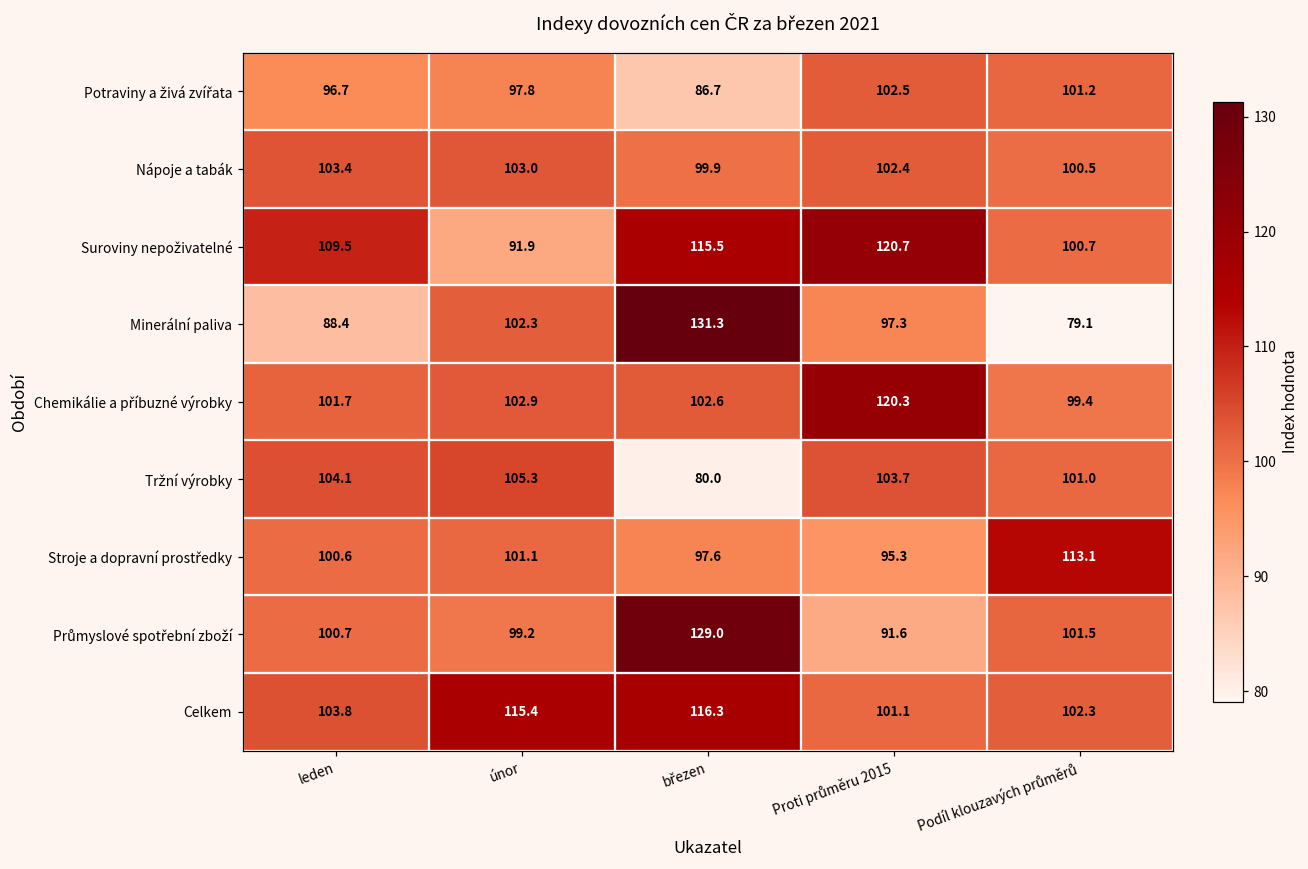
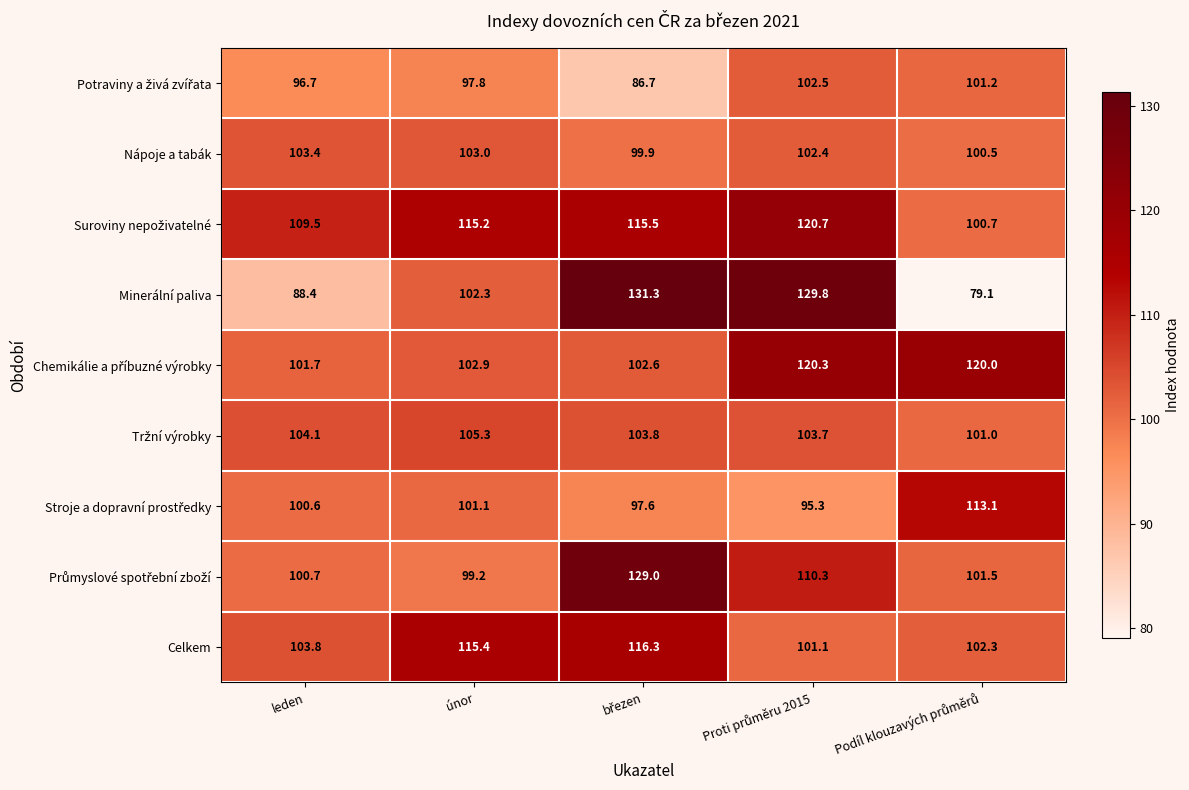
  {
    "Potraviny a živá zvířata": {
      "leden": 96.7,
      "únor": 97.8,
      "březen": 86.7,
      "Proti průměru 2015": 102.5,
      "Podíl klouzavých průměrů": 101.2
    },
    "Nápoje a tabák": {
      "leden": 103.4,
      "únor": 103.0,
      "březen": 99.9,
      "Proti průměru 2015": 102.4,
      "Podíl klouzavých průměrů": 100.5
    },
    "Suroviny nepoživatelné": {
      "leden": 109.5,
-     "únor": 91.9,
+     "únor": 115.2,
      "březen": 115.5,
      "Proti průměru 2015": 120.7,
      "Podíl klouzavých průměrů": 100.7
    },
    "Minerální paliva": {
      "leden": 88.4,
      "únor": 102.3,
      "březen": 131.3,
-     "Proti průměru 2015": 97.3,
+     "Proti průměru 2015": 129.8,
      "Podíl klouzavých průměrů": 79.1
    },
    "Chemikálie a příbuzné výrobky": {
      "leden": 101.7,
      "únor": 102.9,
      "březen": 102.6,
      "Proti průměru 2015": 120.3,
-     "Podíl klouzavých průměrů": 99.4
+     "Podíl klouzavých průměrů": 120.0
    },
    "Tržní výrobky": {
      "leden": 104.1,
      "únor": 105.3,
-     "březen": 80.0,
+     "březen": 103.8,
      "Proti průměru 2015": 103.7,
      "Podíl klouzavých průměrů": 101.0
    },
    "Stroje a dopravní prostředky": {
      "leden": 100.6,
      "únor": 101.1,
      "březen": 97.6,
      "Proti průměru 2015": 95.3,
      "Podíl klouzavých průměrů": 113.1
    },
    "Průmyslové spotřební zboží": {
      "leden": 100.7,
      "únor": 99.2,
      "březen": 129.0,
-     "Proti průměru 2015": 91.6,
+     "Proti průměru 2015": 110.3,
      "Podíl klouzavých průměrů": 101.5
    },
    "Celkem": {
      "leden": 103.8,
      "únor": 115.4,
      "březen": 116.3,
      "Proti průměru 2015": 101.1,
      "Podíl klouzavých průměrů": 102.3
    }
  }
